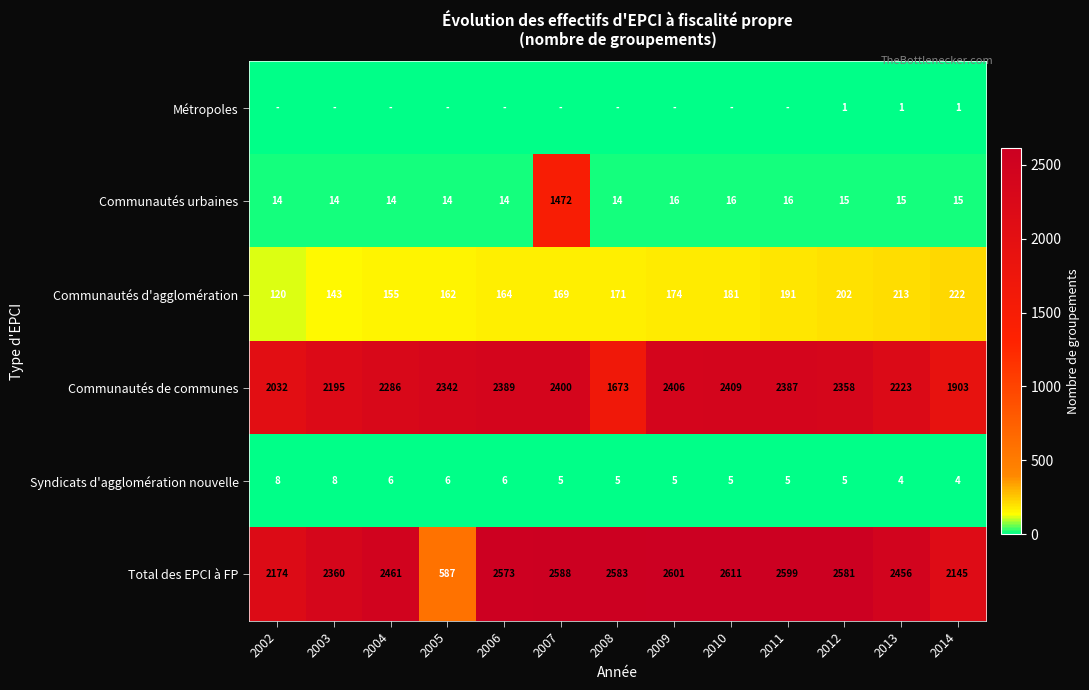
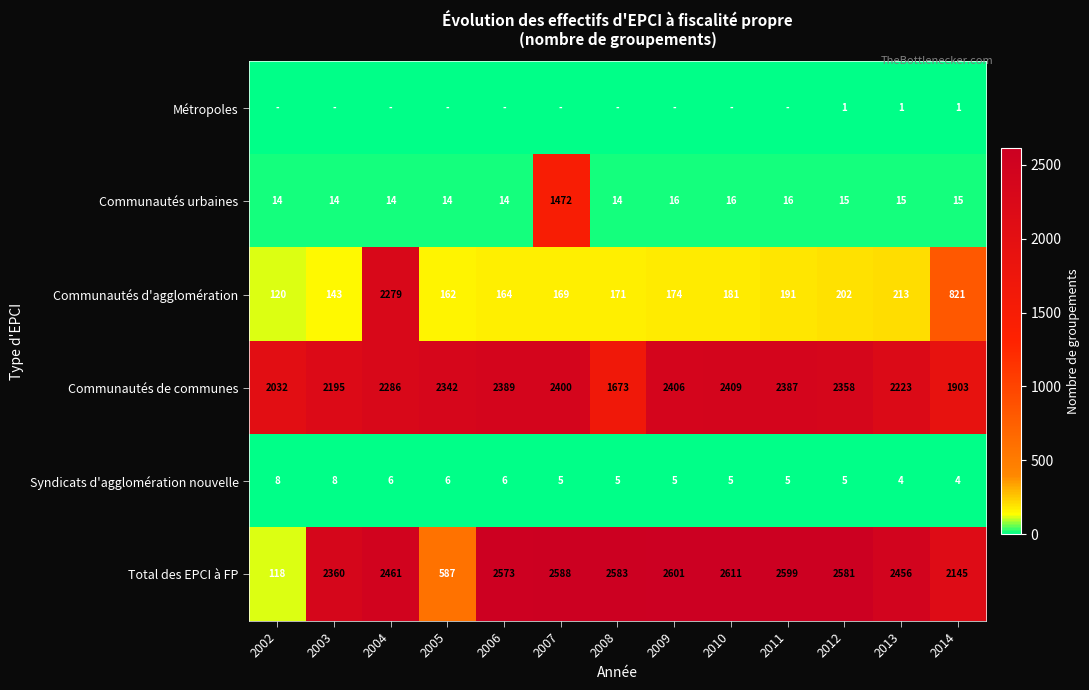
  {
    "Métropoles": {
      "2012": 1,
      "2013": 1,
      "2014": 1
    },
    "Communautés urbaines": {
      "2002": 14,
      "2003": 14,
      "2004": 14,
      "2005": 14,
      "2006": 14,
      "2007": 1472,
      "2008": 14,
      "2009": 16,
      "2010": 16,
      "2011": 16,
      "2012": 15,
      "2013": 15,
      "2014": 15
    },
    "Communautés d'agglomération": {
      "2002": 120,
      "2003": 143,
-     "2004": 155,
+     "2004": 2279,
      "2005": 162,
      "2006": 164,
      "2007": 169,
      "2008": 171,
      "2009": 174,
      "2010": 181,
      "2011": 191,
      "2012": 202,
      "2013": 213,
-     "2014": 222
+     "2014": 821
    },
    "Communautés de communes": {
      "2002": 2032,
      "2003": 2195,
      "2004": 2286,
      "2005": 2342,
      "2006": 2389,
      "2007": 2400,
      "2008": 1673,
      "2009": 2406,
      "2010": 2409,
      "2011": 2387,
      "2012": 2358,
      "2013": 2223,
      "2014": 1903
    },
    "Syndicats d'agglomération nouvelle": {
      "2002": 8,
      "2003": 8,
      "2004": 6,
      "2005": 6,
      "2006": 6,
      "2007": 5,
      "2008": 5,
      "2009": 5,
      "2010": 5,
      "2011": 5,
      "2012": 5,
      "2013": 4,
      "2014": 4
    },
    "Total des EPCI à FP": {
-     "2002": 2174,
+     "2002": 118,
      "2003": 2360,
      "2004": 2461,
      "2005": 587,
      "2006": 2573,
      "2007": 2588,
      "2008": 2583,
      "2009": 2601,
      "2010": 2611,
      "2011": 2599,
      "2012": 2581,
      "2013": 2456,
      "2014": 2145
    }
  }
